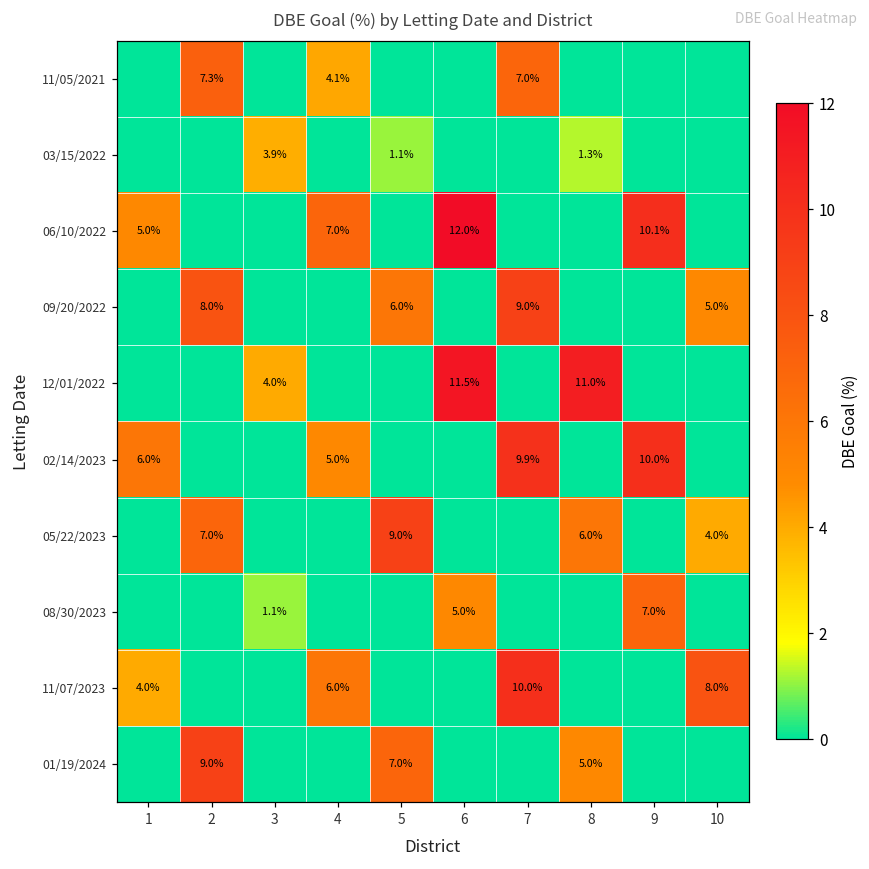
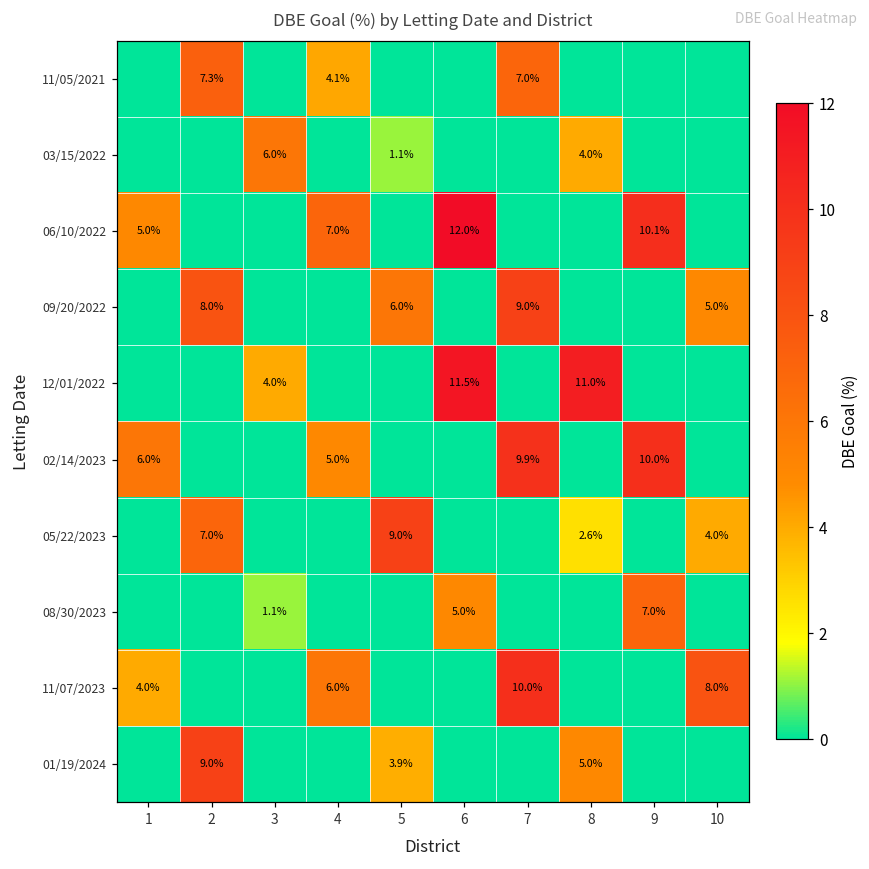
  {
    "11/05/2021": {
      "2": "7.3%",
      "4": "4.1%",
      "7": "7.0%"
    },
    "03/15/2022": {
-     "3": "3.9%",
+     "3": "6.0%",
      "5": "1.1%",
-     "8": "1.3%"
+     "8": "4.0%"
    },
    "06/10/2022": {
      "1": "5.0%",
      "4": "7.0%",
      "6": "12.0%",
      "9": "10.1%"
    },
    "09/20/2022": {
      "2": "8.0%",
      "5": "6.0%",
      "7": "9.0%",
      "10": "5.0%"
    },
    "12/01/2022": {
      "3": "4.0%",
      "6": "11.5%",
      "8": "11.0%"
    },
    "02/14/2023": {
      "1": "6.0%",
      "4": "5.0%",
      "7": "9.9%",
      "9": "10.0%"
    },
    "05/22/2023": {
      "2": "7.0%",
      "5": "9.0%",
-     "8": "6.0%",
+     "8": "2.6%",
      "10": "4.0%"
    },
    "08/30/2023": {
      "3": "1.1%",
      "6": "5.0%",
      "9": "7.0%"
    },
    "11/07/2023": {
      "1": "4.0%",
      "4": "6.0%",
      "7": "10.0%",
      "10": "8.0%"
    },
    "01/19/2024": {
      "2": "9.0%",
-     "5": "7.0%",
+     "5": "3.9%",
      "8": "5.0%"
    }
  }
